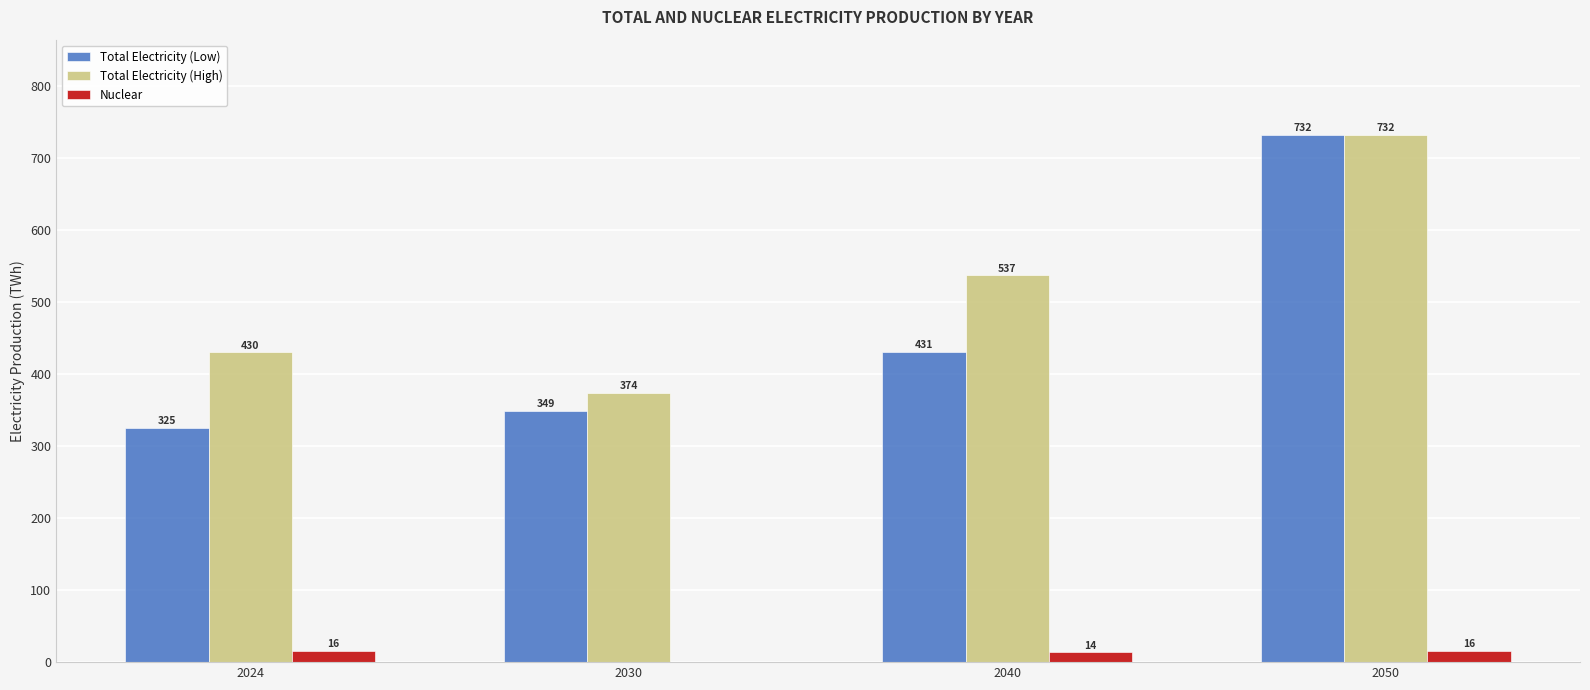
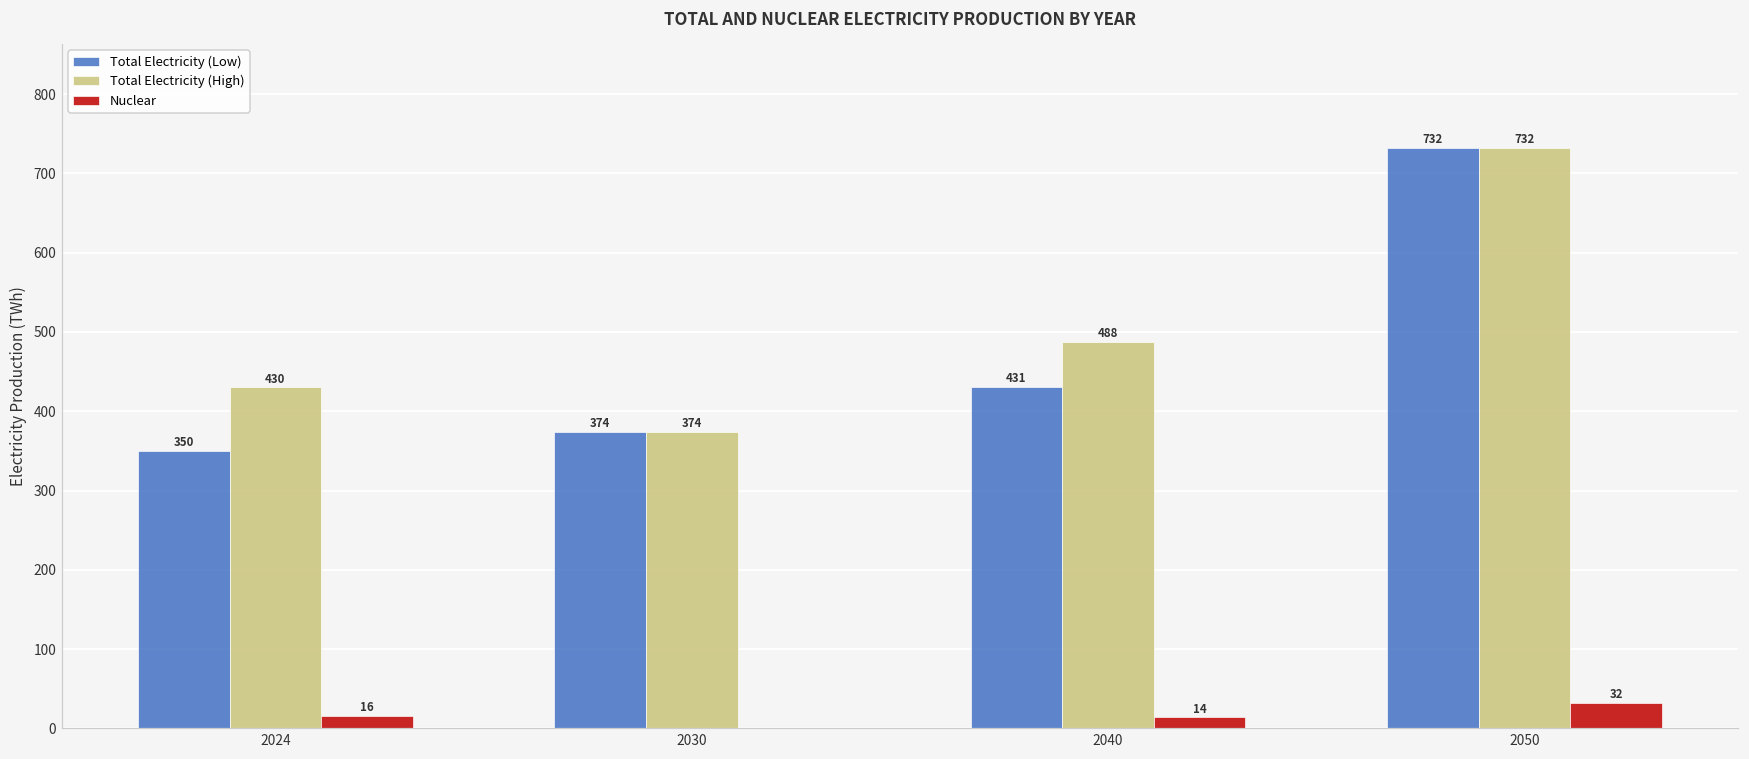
  {
    "Total Electricity (Low)": {
-     "2024": 325,
-     "2030": 349,
+     "2024": 350,
+     "2030": 374,
      "2040": 431,
      "2050": 732
    },
    "Total Electricity (High)": {
      "2024": 430,
      "2030": 374,
-     "2040": 537,
+     "2040": 488,
      "2050": 732
    },
    "Nuclear": {
      "2024": 16,
      "2040": 14,
-     "2050": 16
+     "2050": 32
    }
  }
